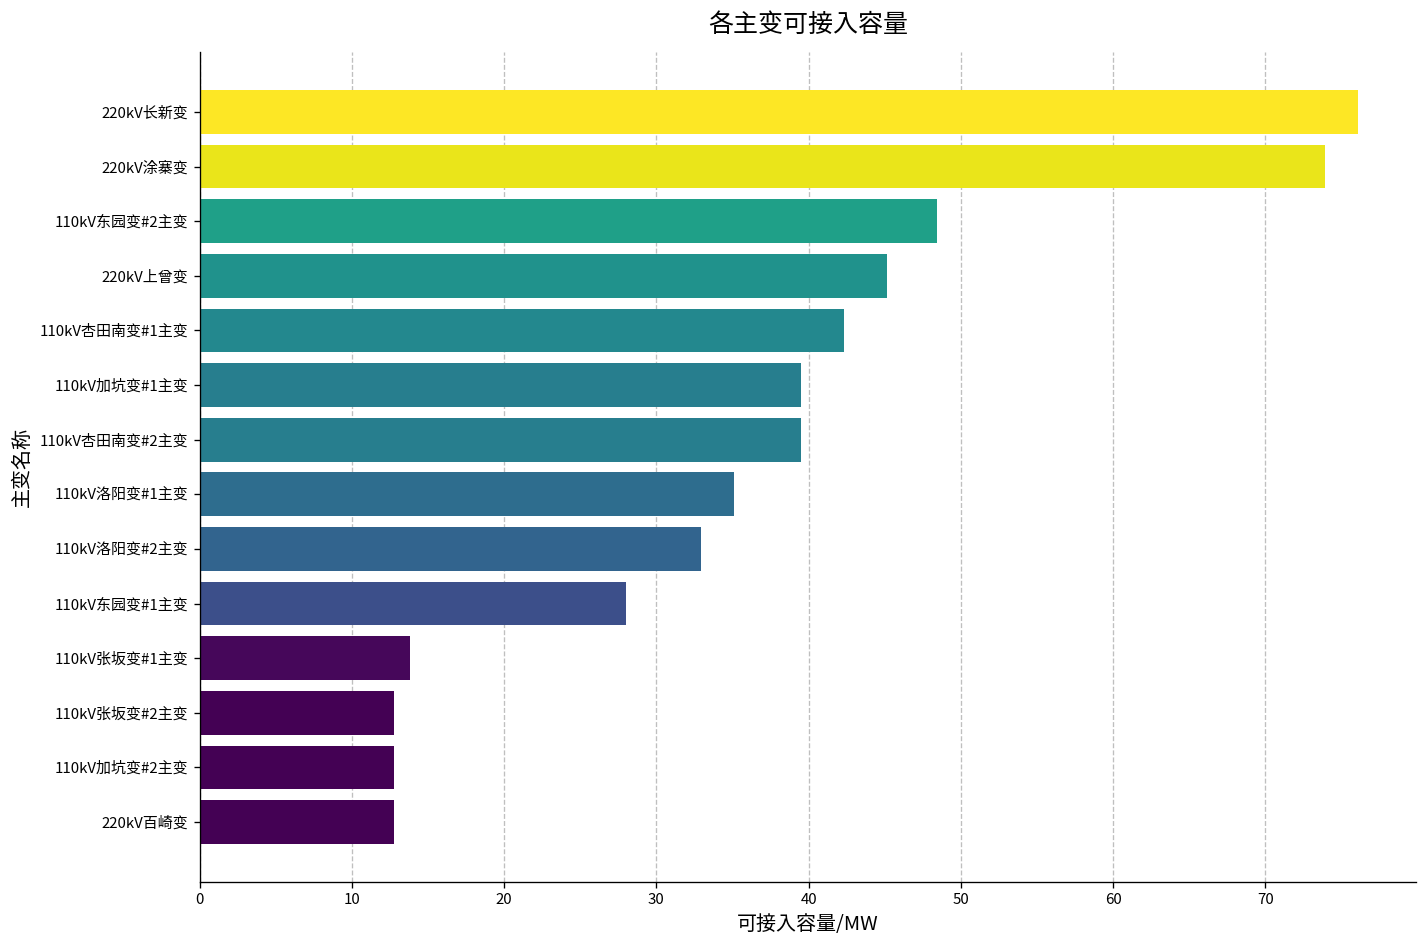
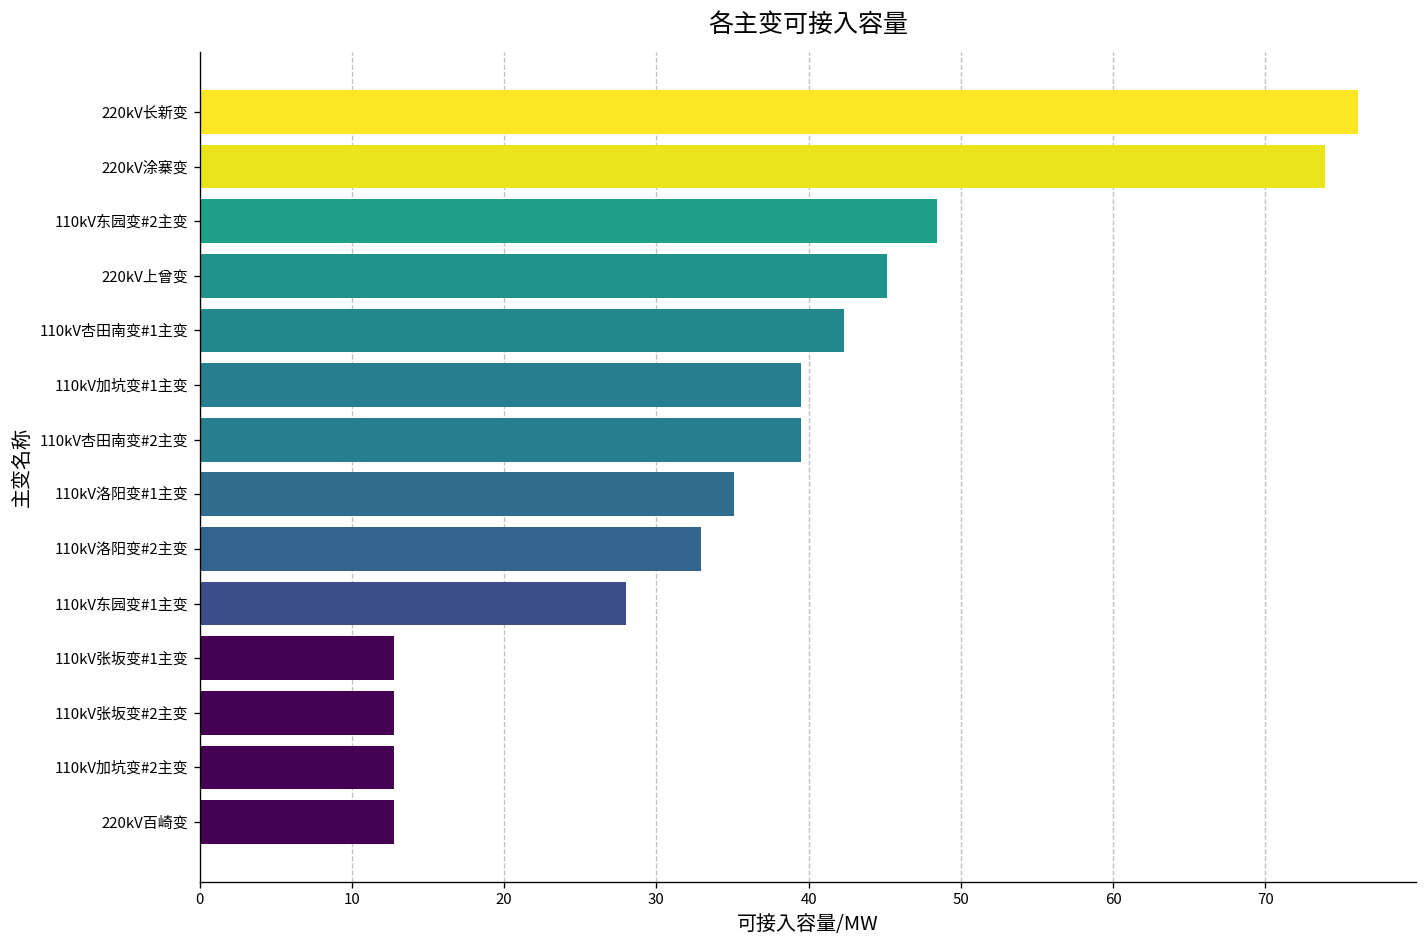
  {
    "220kV长新变": 76.1,
    "220kV涂寨变": 74.0,
    "110kV东园变#2主变": 48.4,
    "220kV上曾变": 45.2,
    "110kV杏田南变#1主变": 42.3,
    "110kV加坑变#1主变": 39.5,
    "110kV杏田南变#2主变": 39.5,
    "110kV洛阳变#1主变": 35.1,
    "110kV洛阳变#2主变": 32.9,
    "110kV东园变#1主变": 28.0,
-   "110kV张坂变#1主变": 13.8,
+   "110kV张坂变#1主变": 12.8,
    "110kV张坂变#2主变": 12.8,
    "110kV加坑变#2主变": 12.8,
    "220kV百崎变": 12.8
  }
